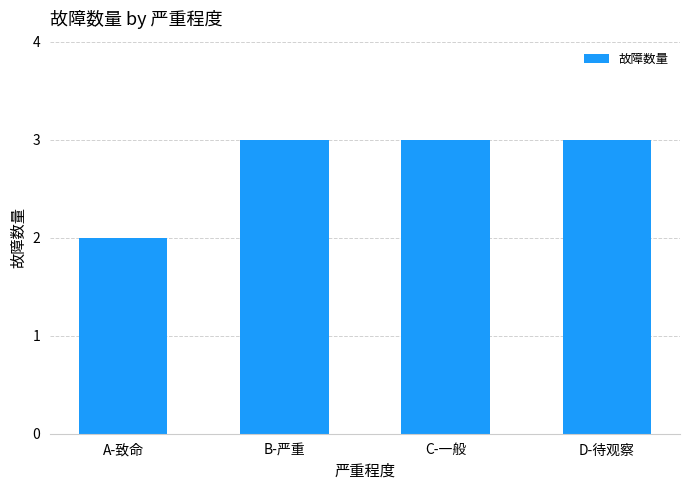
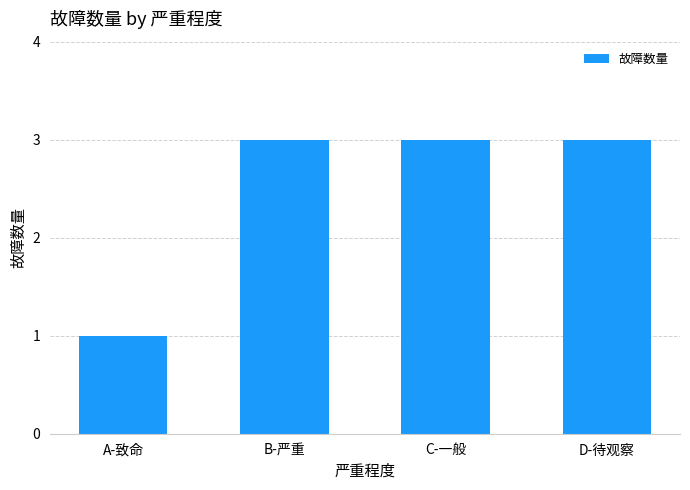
  {
-   "A-致命": 2,
+   "A-致命": 1,
    "B-严重": 3,
    "C-一般": 3,
    "D-待观察": 3
  }
